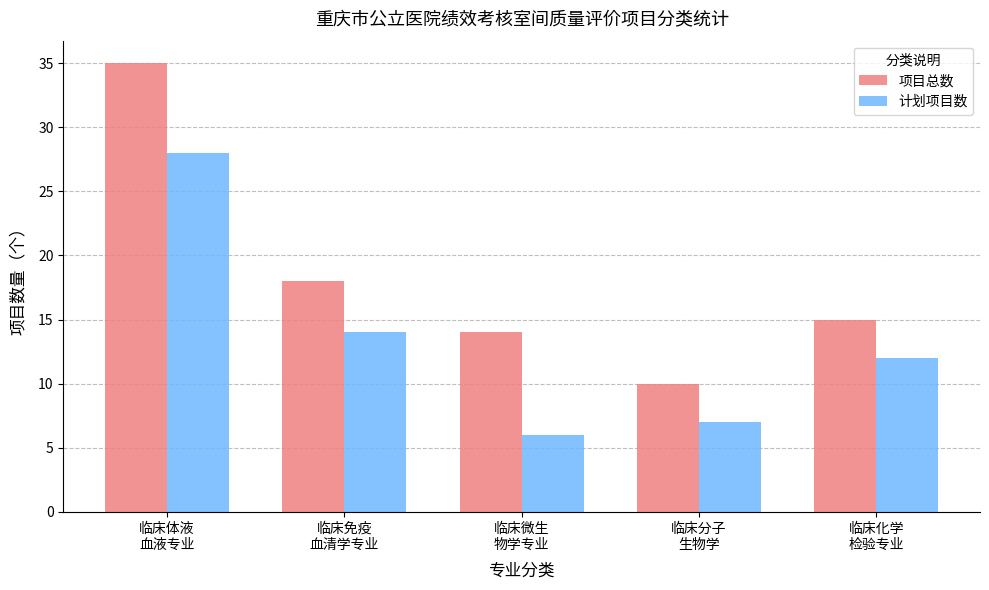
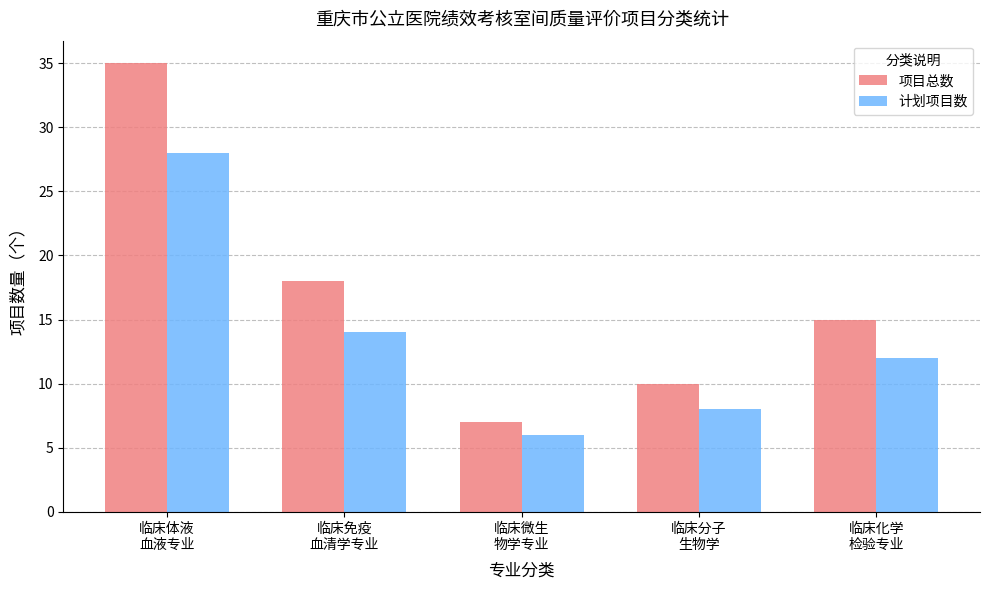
  {
    "项目总数": {
      "临床体液 血液专业": 35,
      "临床免疫 血清学专业": 18,
-     "临床微生 物学专业": 14,
+     "临床微生 物学专业": 7,
      "临床分子 生物学": 10,
      "临床化学 检验专业": 15
    },
    "计划项目数": {
      "临床体液 血液专业": 28,
      "临床免疫 血清学专业": 14,
      "临床微生 物学专业": 6,
-     "临床分子 生物学": 7,
+     "临床分子 生物学": 8,
      "临床化学 检验专业": 12
    }
  }
